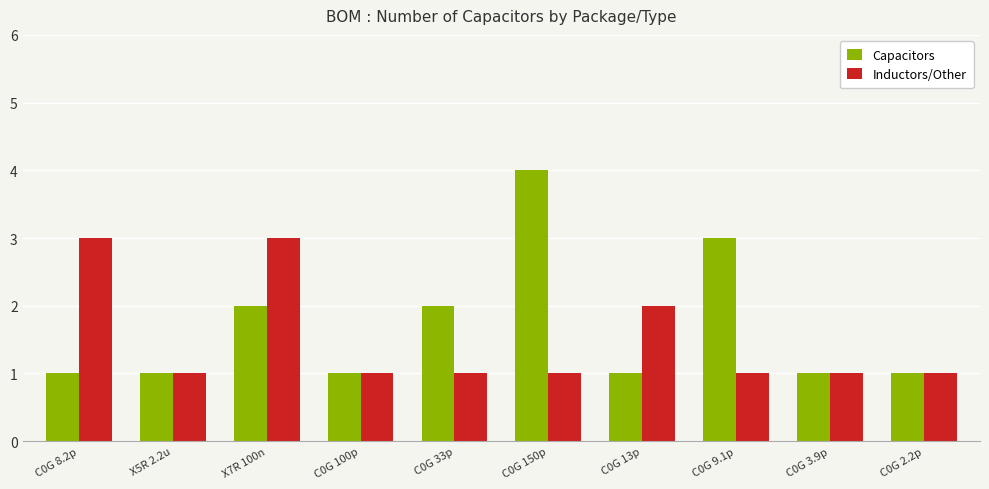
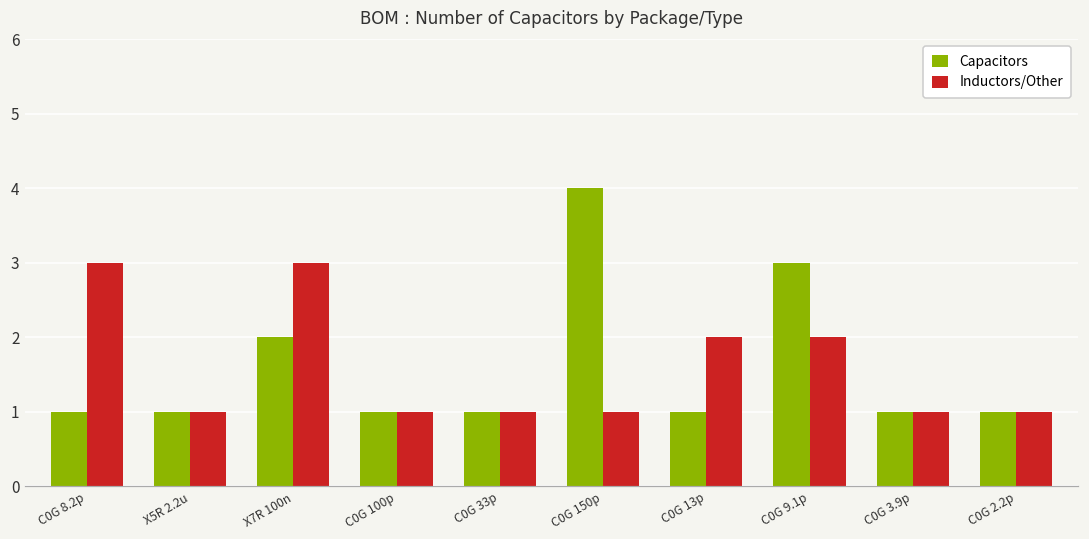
  {
    "Capacitors": {
      "C0G 8.2p": 1,
      "X5R 2.2u": 1,
      "X7R 100n": 2,
      "C0G 100p": 1,
-     "C0G 33p": 2,
+     "C0G 33p": 1,
      "C0G 150p": 4,
      "C0G 13p": 1,
      "C0G 9.1p": 3,
      "C0G 3.9p": 1,
      "C0G 2.2p": 1
    },
    "Inductors/Other": {
      "C0G 8.2p": 3,
      "X5R 2.2u": 1,
      "X7R 100n": 3,
      "C0G 100p": 1,
      "C0G 33p": 1,
      "C0G 150p": 1,
      "C0G 13p": 2,
-     "C0G 9.1p": 1,
+     "C0G 9.1p": 2,
      "C0G 3.9p": 1,
      "C0G 2.2p": 1
    }
  }
